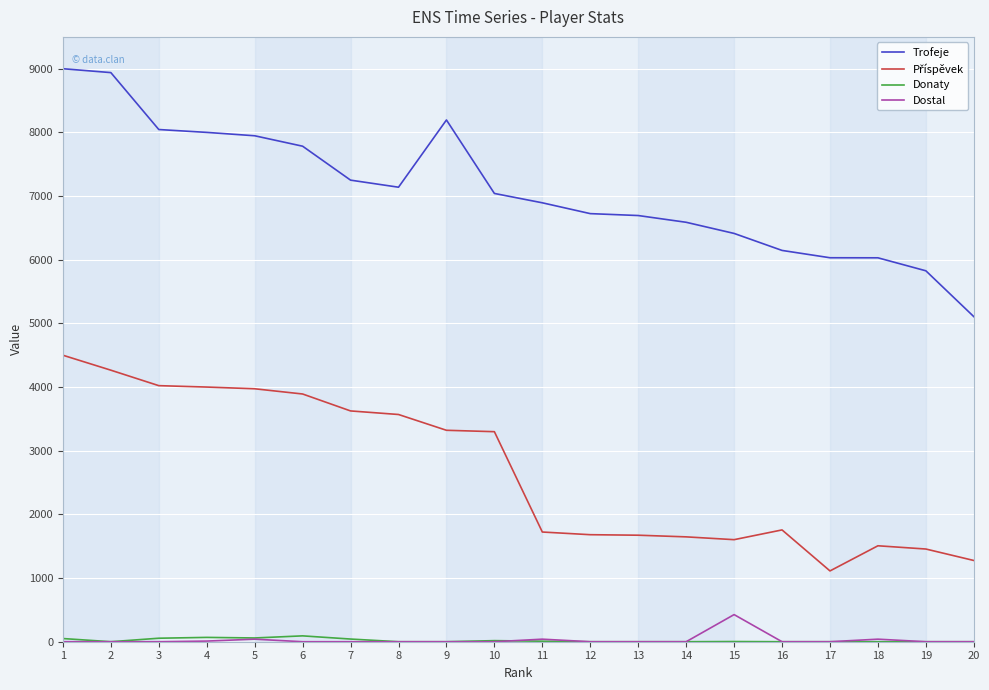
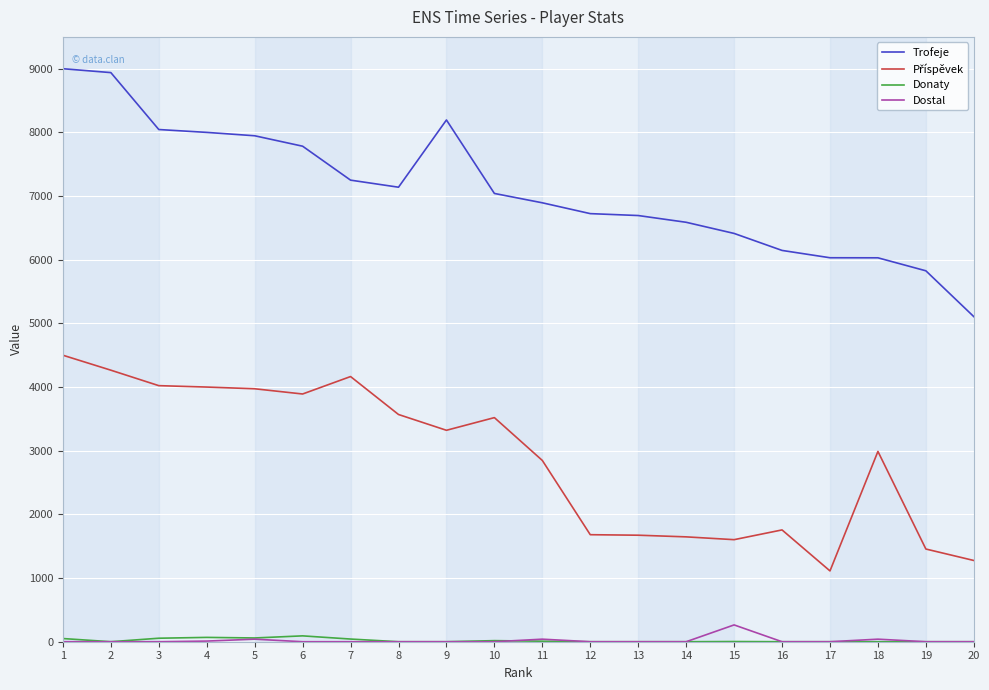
  {
    "Trofeje": {
      "1": 9000,
      "2": 8900,
      "3": 8000,
      "4": 8000,
      "5": 7900,
      "6": 7800,
      "7": 7300,
      "8": 7100,
      "9": 8200,
      "10": 7000,
      "11": 6900,
      "12": 6700,
      "13": 6700,
      "14": 6600,
      "15": 6400,
      "16": 6100,
      "17": 6000,
      "18": 6000,
      "19": 5800,
      "20": 5100
    },
    "Příspěvek": {
      "1": 4500,
      "2": 4300,
      "3": 4000,
      "4": 4000,
      "5": 4000,
      "6": 3900,
-     "7": 3600,
+     "7": 4200,
      "8": 3600,
      "9": 3300,
-     "10": 3300,
-     "11": 1700,
+     "10": 3500,
+     "11": 2800,
      "12": 1700,
      "13": 1700,
      "14": 1600,
      "15": 1600,
      "16": 1800,
      "17": 1100,
-     "18": 1500,
+     "18": 3000,
      "19": 1500,
      "20": 1300
    },
    "Donaty": {
      "1": 100,
      "3": 100,
      "4": 100,
      "6": 100,
      "7": 0,
      "15": 0
    },
    "Dostal": {
      "1": 0,
      "3": 0,
      "4": 0,
      "6": 0,
      "7": 0,
-     "15": 400
+     "15": 300
    }
  }
